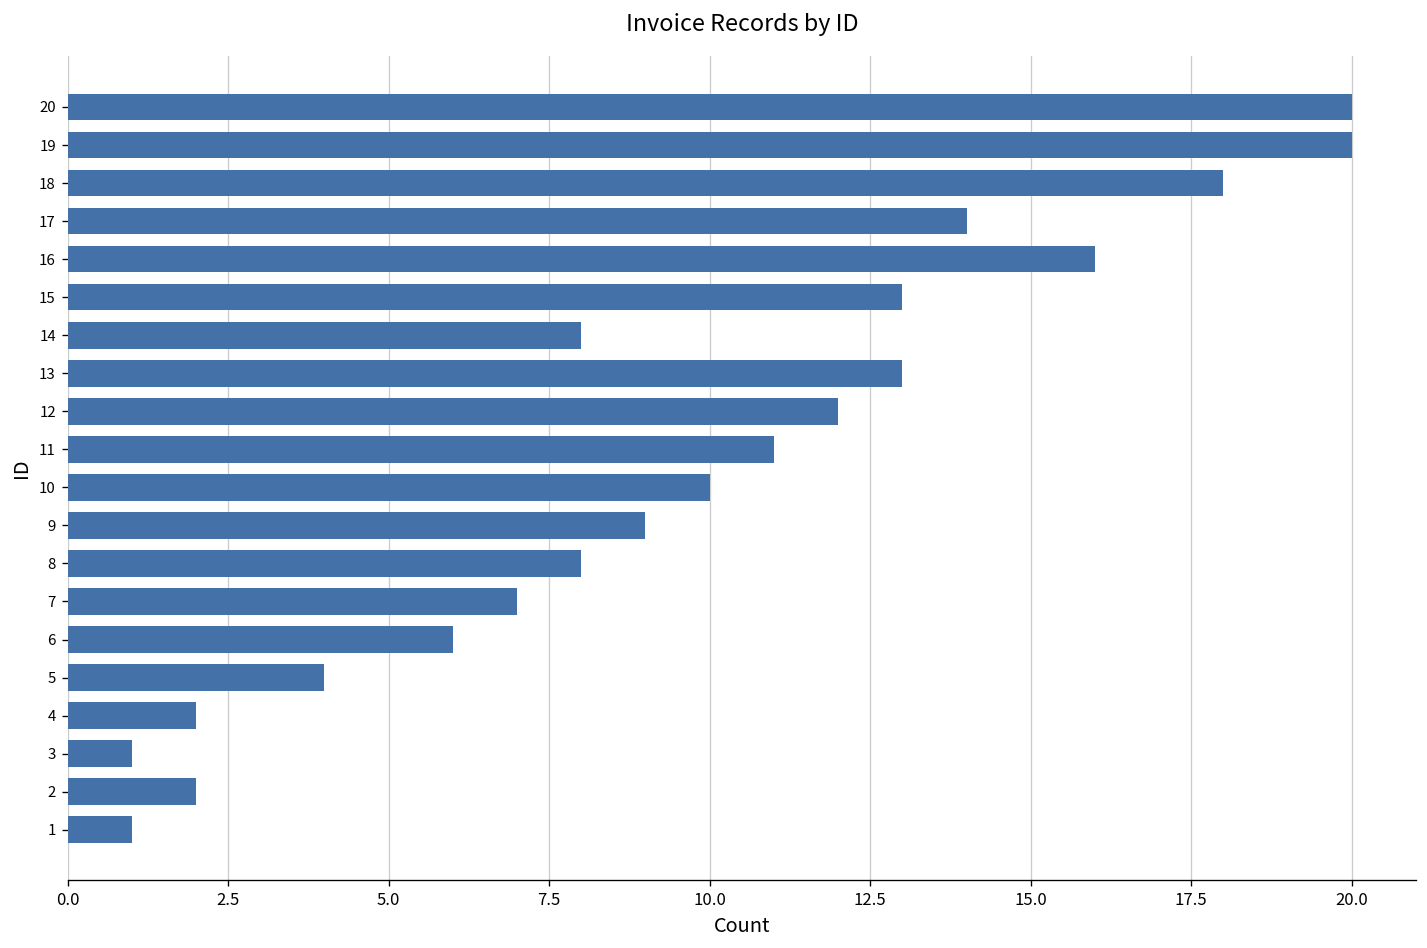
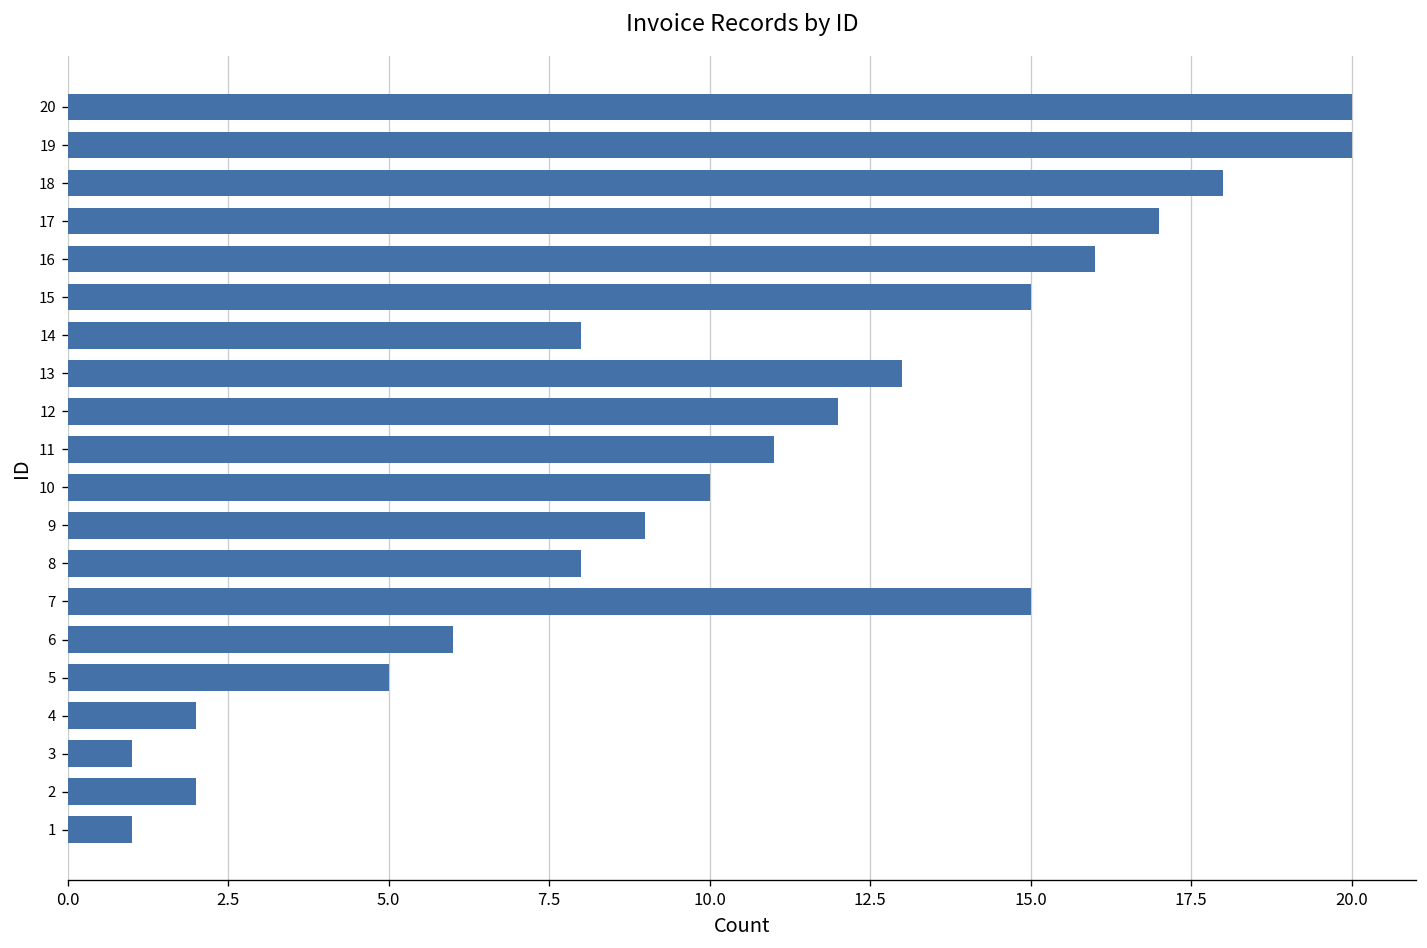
  {
    "20": 20,
    "19": 20,
    "18": 18,
-   "17": 14,
+   "17": 17,
    "16": 16,
-   "15": 13,
+   "15": 15,
    "14": 8,
    "13": 13,
    "12": 12,
    "11": 11,
    "10": 10,
    "9": 9,
    "8": 8,
-   "7": 7,
+   "7": 15,
    "6": 6,
-   "5": 4,
+   "5": 5,
    "4": 2,
    "3": 1,
    "2": 2,
    "1": 1
  }
